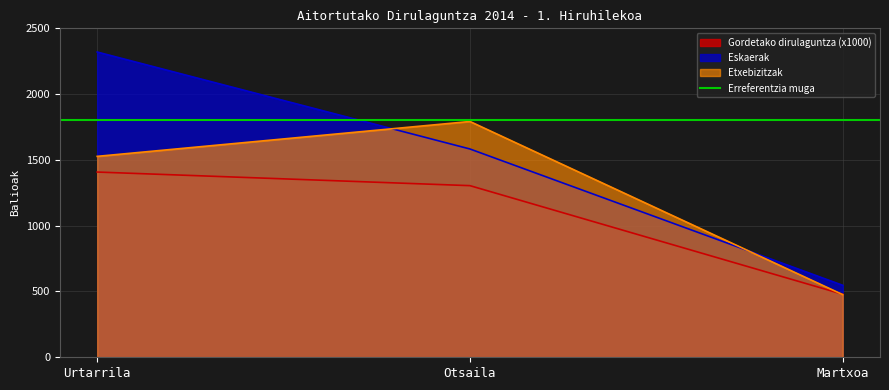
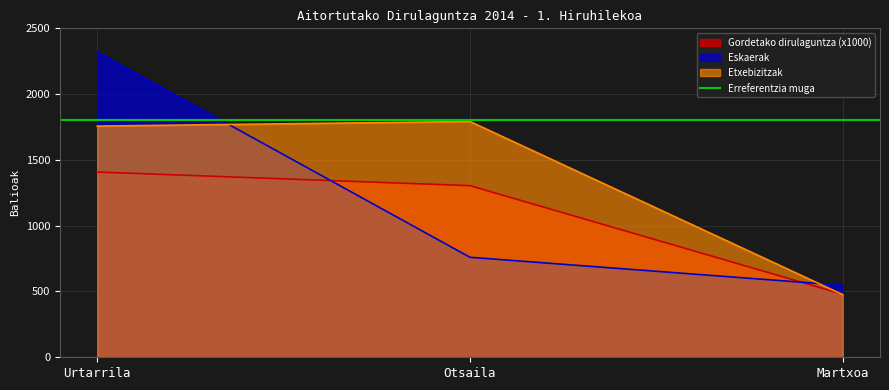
  {
    "Gordetako dirulaguntza (x1000)": {
      "Urtarrila": 1410,
      "Otsaila": 1300
    },
    "Eskaerak": {
      "Urtarrila": 2320,
-     "Otsaila": 1580,
+     "Otsaila": 760,
      "Martxoa": 550
    },
    "Etxebizitzak": {
-     "Urtarrila": 1530,
+     "Urtarrila": 1760,
      "Otsaila": 1790
    }
  }
